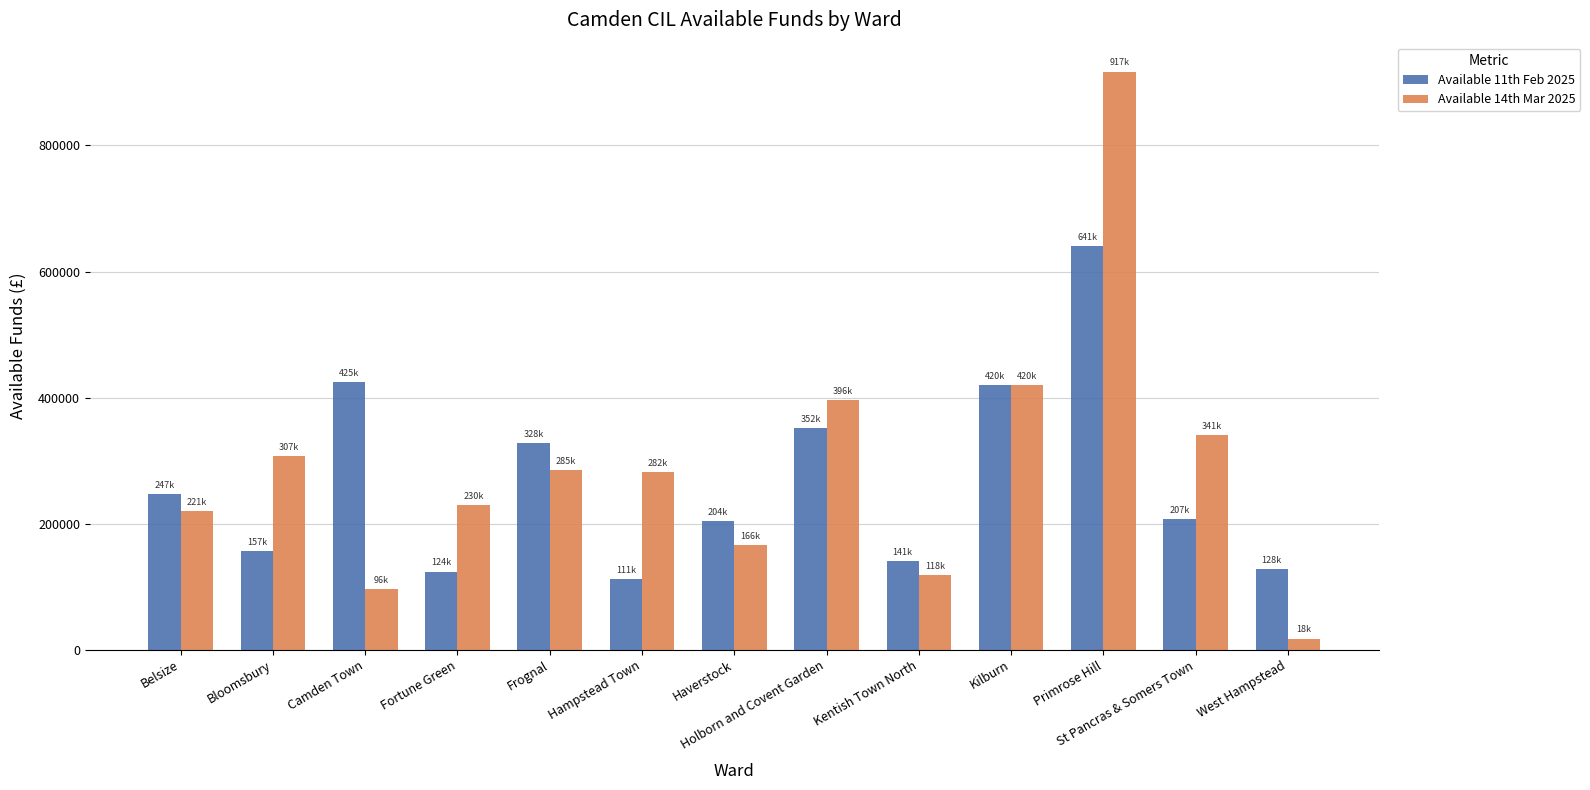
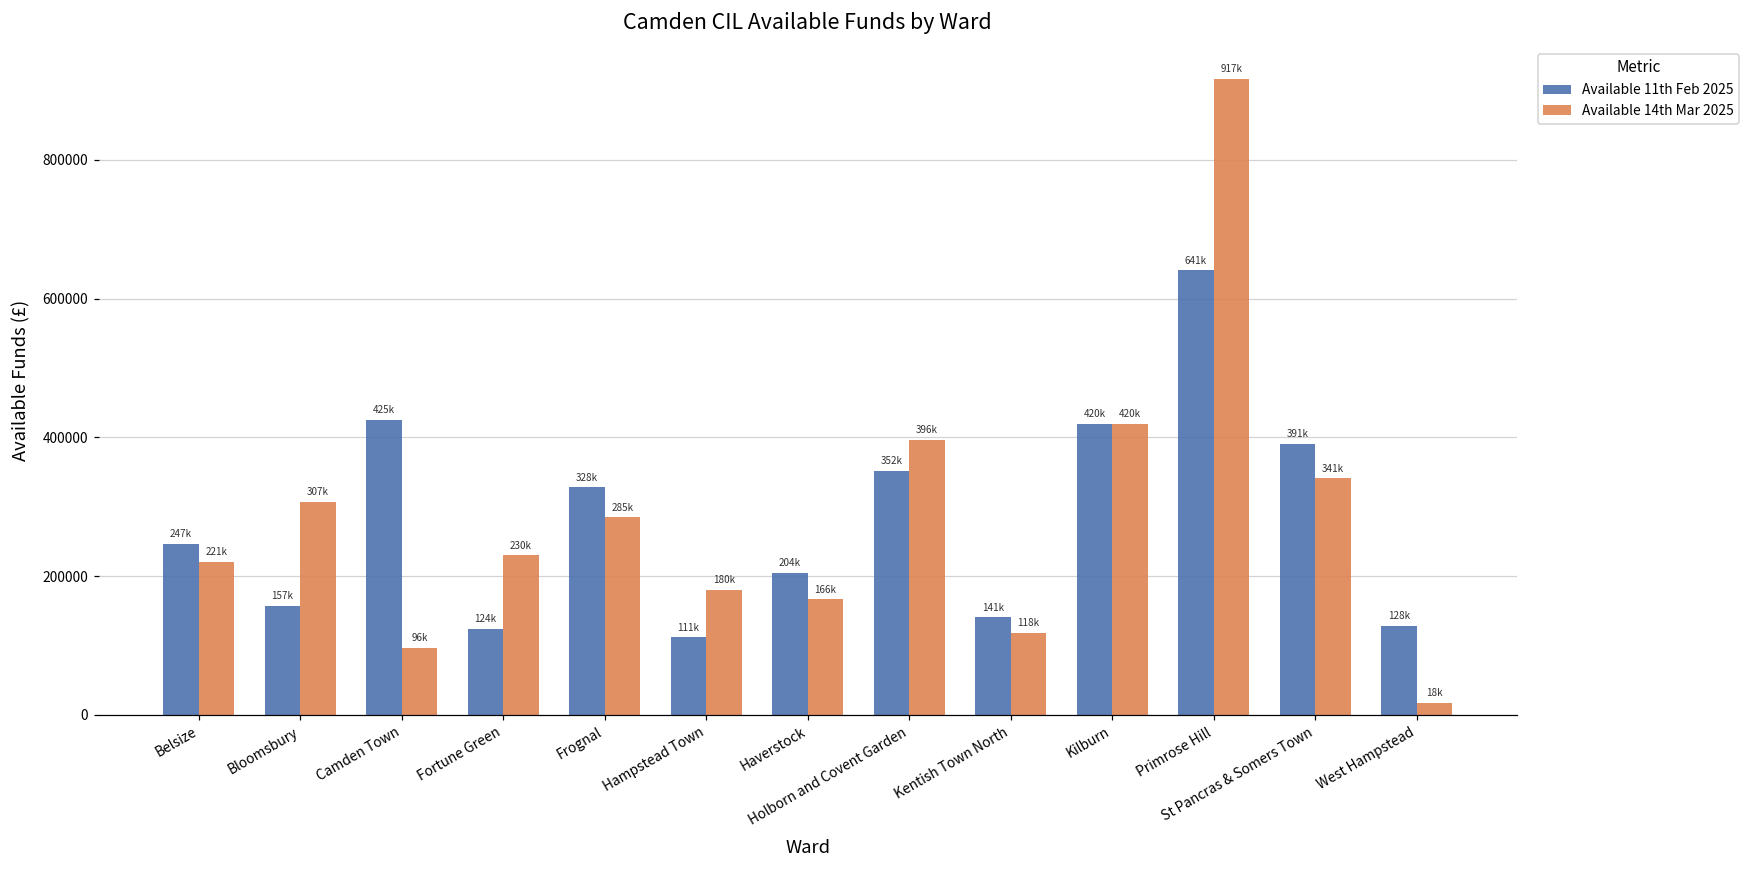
  {
    "Available 11th Feb 2025": {
      "Belsize": "247k",
      "Bloomsbury": "157k",
      "Camden Town": "425k",
      "Fortune Green": "124k",
      "Frognal": "328k",
      "Hampstead Town": "111k",
      "Haverstock": "204k",
      "Holborn and Covent Garden": "352k",
      "Kentish Town North": "141k",
      "Kilburn": "420k",
      "Primrose Hill": "641k",
-     "St Pancras & Somers Town": "207k",
+     "St Pancras & Somers Town": "391k",
      "West Hampstead": "128k"
    },
    "Available 14th Mar 2025": {
      "Belsize": "221k",
      "Bloomsbury": "307k",
      "Camden Town": "96k",
      "Fortune Green": "230k",
      "Frognal": "285k",
-     "Hampstead Town": "282k",
+     "Hampstead Town": "180k",
      "Haverstock": "166k",
      "Holborn and Covent Garden": "396k",
      "Kentish Town North": "118k",
      "Kilburn": "420k",
      "Primrose Hill": "917k",
      "St Pancras & Somers Town": "341k",
      "West Hampstead": "18k"
    }
  }
